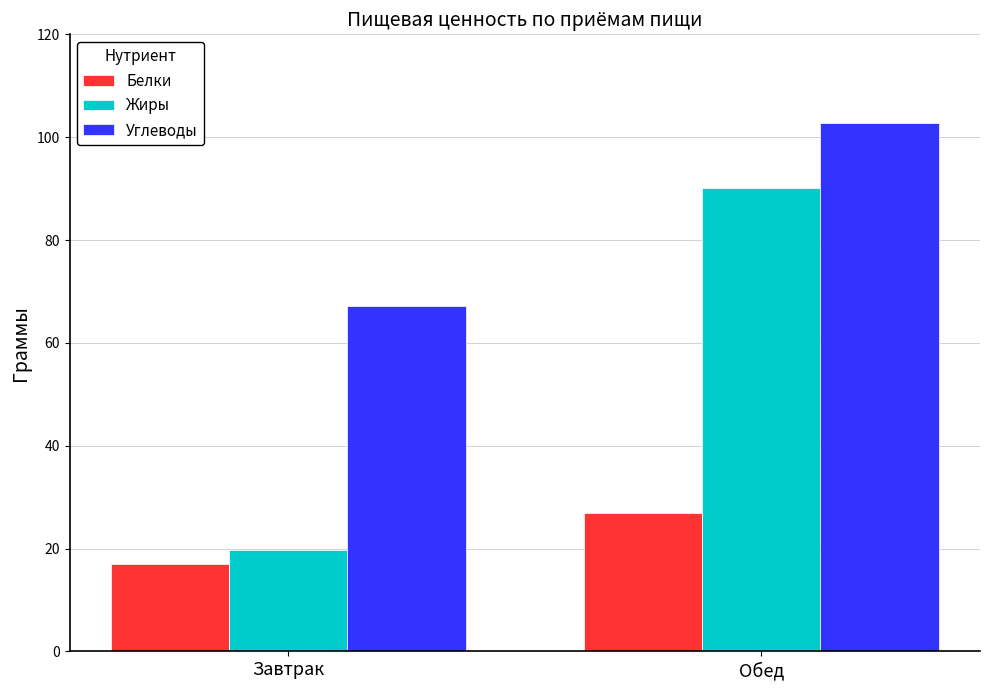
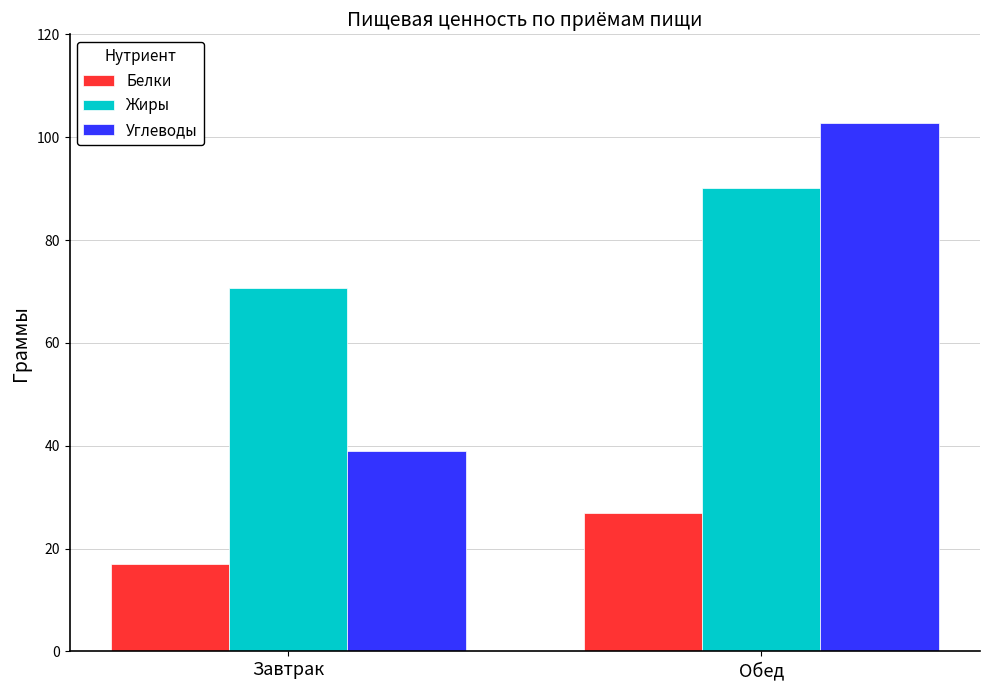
  {
    "Белки": {
      "Завтрак": 17,
      "Обед": 27
    },
    "Жиры": {
-     "Завтрак": 20,
+     "Завтрак": 71,
      "Обед": 90
    },
    "Углеводы": {
-     "Завтрак": 67,
+     "Завтрак": 39,
      "Обед": 103
    }
  }
